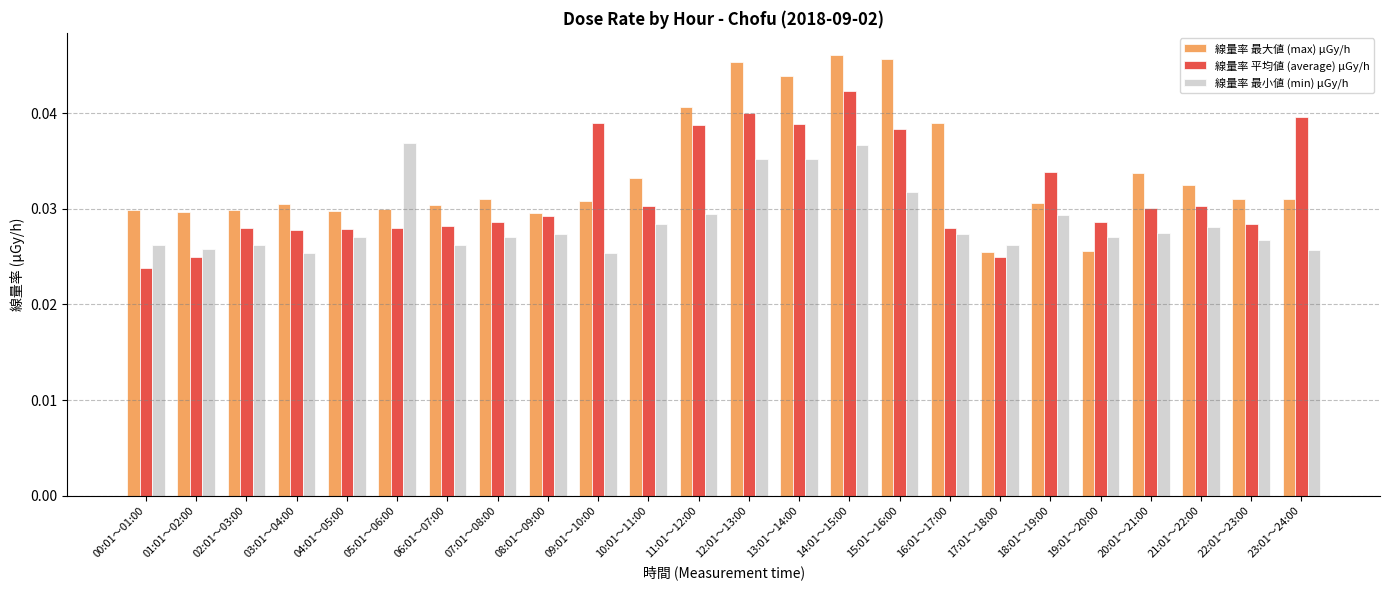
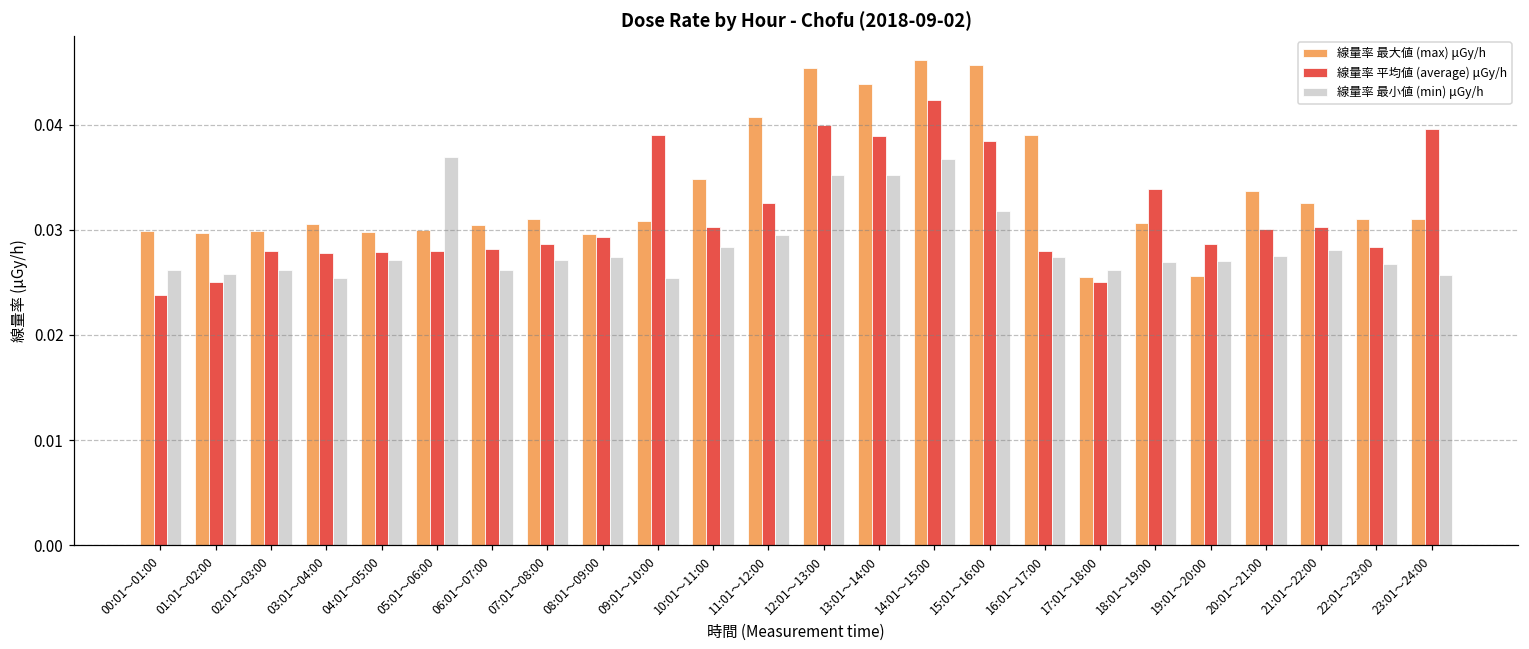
  {
    "線量率 最大値 (max) μGy/h": {
      "00:01～01:00": 0.030,
      "01:01～02:00": 0.030,
      "02:01～03:00": 0.030,
      "03:01～04:00": 0.031,
      "04:01～05:00": 0.030,
      "05:01～06:00": 0.030,
      "06:01～07:00": 0.030,
      "07:01～08:00": 0.031,
      "08:01～09:00": 0.030,
      "09:01～10:00": 0.031,
-     "10:01～11:00": 0.033,
+     "10:01～11:00": 0.035,
      "11:01～12:00": 0.041,
      "12:01～13:00": 0.045,
      "13:01～14:00": 0.044,
      "14:01～15:00": 0.046,
      "15:01～16:00": 0.046,
      "16:01～17:00": 0.039,
      "17:01～18:00": 0.026,
      "18:01～19:00": 0.031,
      "19:01～20:00": 0.026,
      "20:01～21:00": 0.034,
      "21:01～22:00": 0.033,
      "22:01～23:00": 0.031,
      "23:01～24:00": 0.031
    },
    "線量率 平均値 (average) μGy/h": {
      "00:01～01:00": 0.024,
      "01:01～02:00": 0.025,
      "02:01～03:00": 0.028,
      "03:01～04:00": 0.028,
      "04:01～05:00": 0.028,
      "05:01～06:00": 0.028,
      "06:01～07:00": 0.028,
      "07:01～08:00": 0.029,
      "08:01～09:00": 0.029,
      "09:01～10:00": 0.039,
      "10:01～11:00": 0.030,
-     "11:01～12:00": 0.039,
+     "11:01～12:00": 0.033,
      "12:01～13:00": 0.040,
      "13:01～14:00": 0.039,
      "14:01～15:00": 0.042,
      "15:01～16:00": 0.038,
      "16:01～17:00": 0.028,
      "17:01～18:00": 0.025,
      "18:01～19:00": 0.034,
      "19:01～20:00": 0.029,
      "20:01～21:00": 0.030,
      "21:01～22:00": 0.030,
      "22:01～23:00": 0.028,
      "23:01～24:00": 0.040
    },
    "線量率 最小値 (min) μGy/h": {
      "00:01～01:00": 0.026,
      "01:01～02:00": 0.026,
      "02:01～03:00": 0.026,
      "03:01～04:00": 0.025,
      "04:01～05:00": 0.027,
      "05:01～06:00": 0.037,
      "06:01～07:00": 0.026,
      "07:01～08:00": 0.027,
      "08:01～09:00": 0.027,
      "09:01～10:00": 0.025,
      "10:01～11:00": 0.028,
      "11:01～12:00": 0.030,
      "12:01～13:00": 0.035,
      "13:01～14:00": 0.035,
      "14:01～15:00": 0.037,
      "15:01～16:00": 0.032,
      "16:01～17:00": 0.027,
      "17:01～18:00": 0.026,
-     "18:01～19:00": 0.029,
+     "18:01～19:00": 0.027,
      "19:01～20:00": 0.027,
      "20:01～21:00": 0.028,
      "21:01～22:00": 0.028,
      "22:01～23:00": 0.027,
      "23:01～24:00": 0.026
    }
  }
